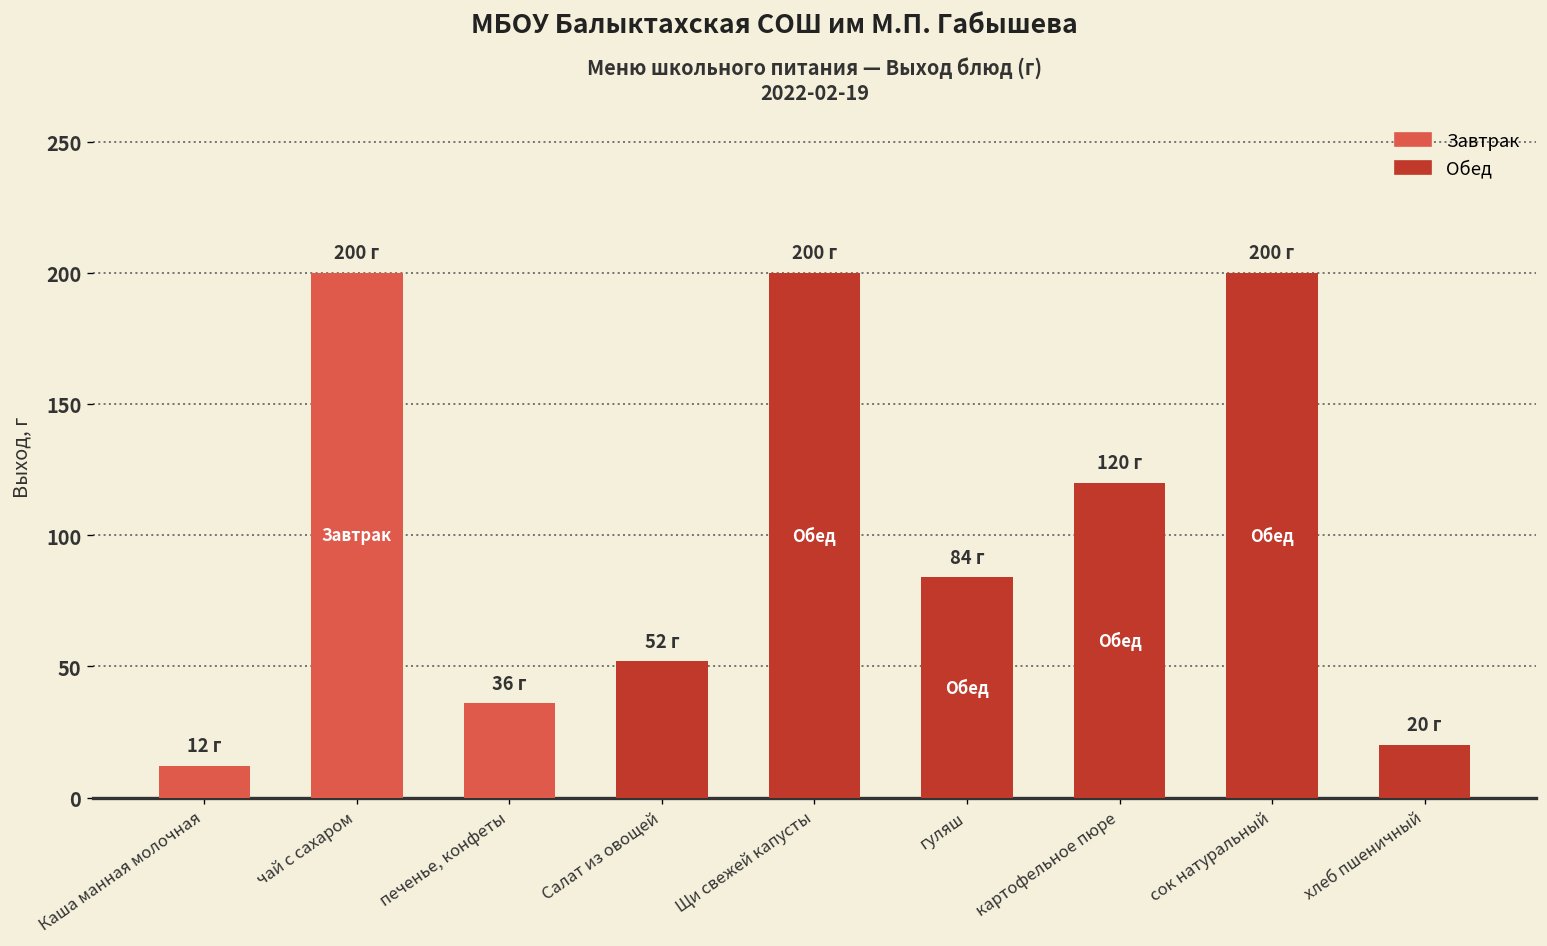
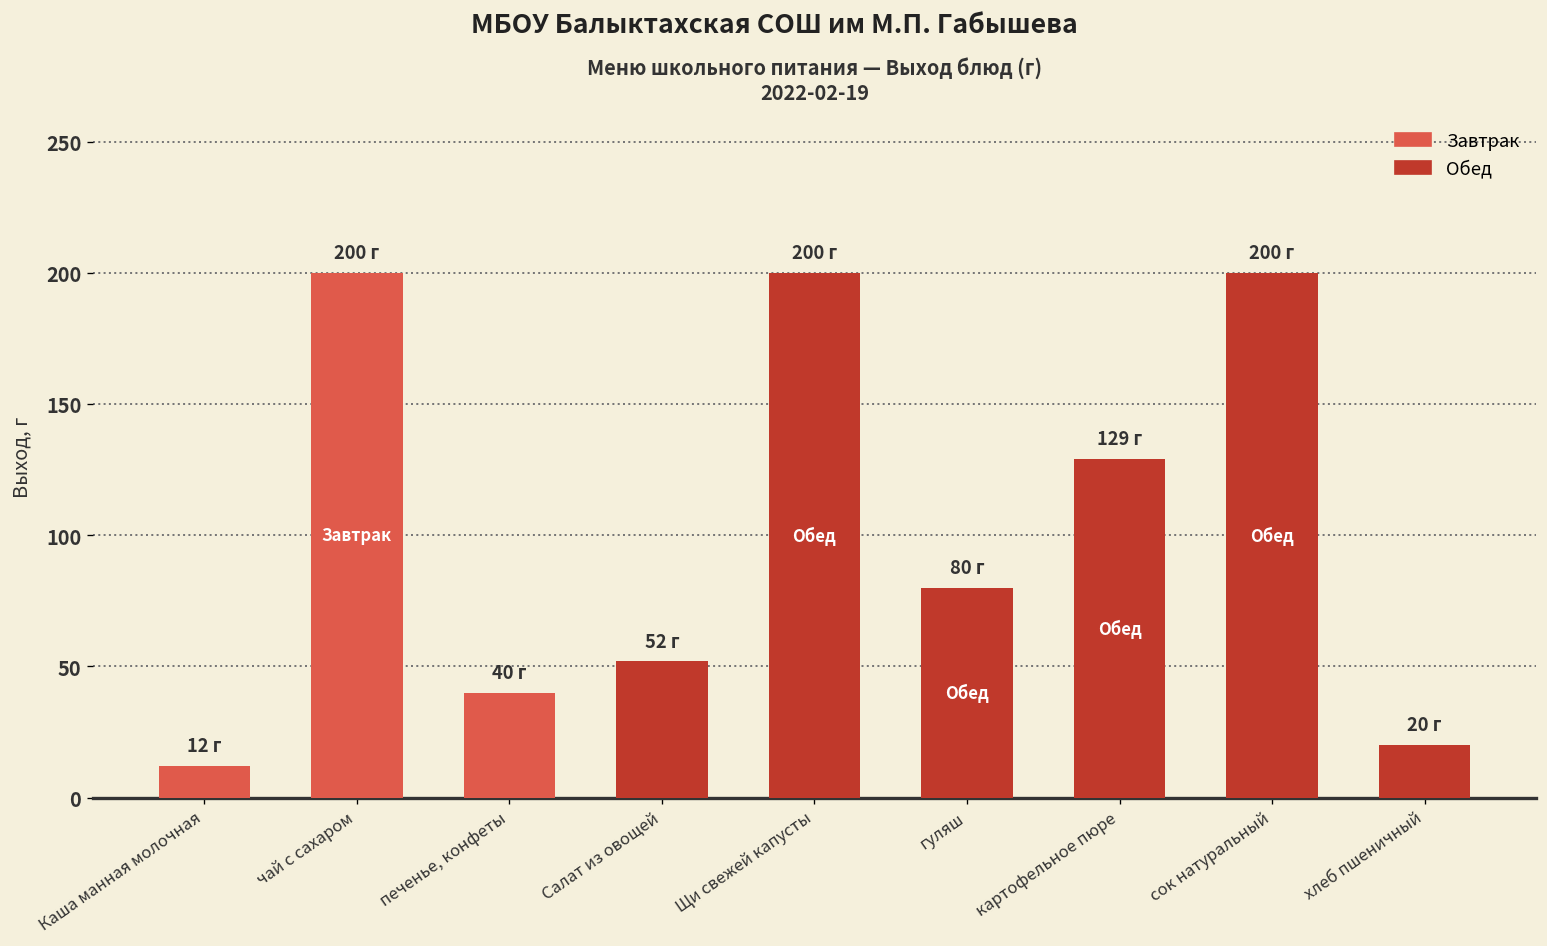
  {
    "Каша манная молочная": 12,
    "чай с сахаром": 200,
-   "печенье, конфеты": 36,
+   "печенье, конфеты": 40,
    "Салат из овощей": 52,
    "Щи свежей капусты": 200,
-   "гуляш": 84,
-   "картофельное пюре": 120,
+   "гуляш": 80,
+   "картофельное пюре": 129,
    "сок натуральный": 200,
    "хлеб пшеничный": 20
  }
